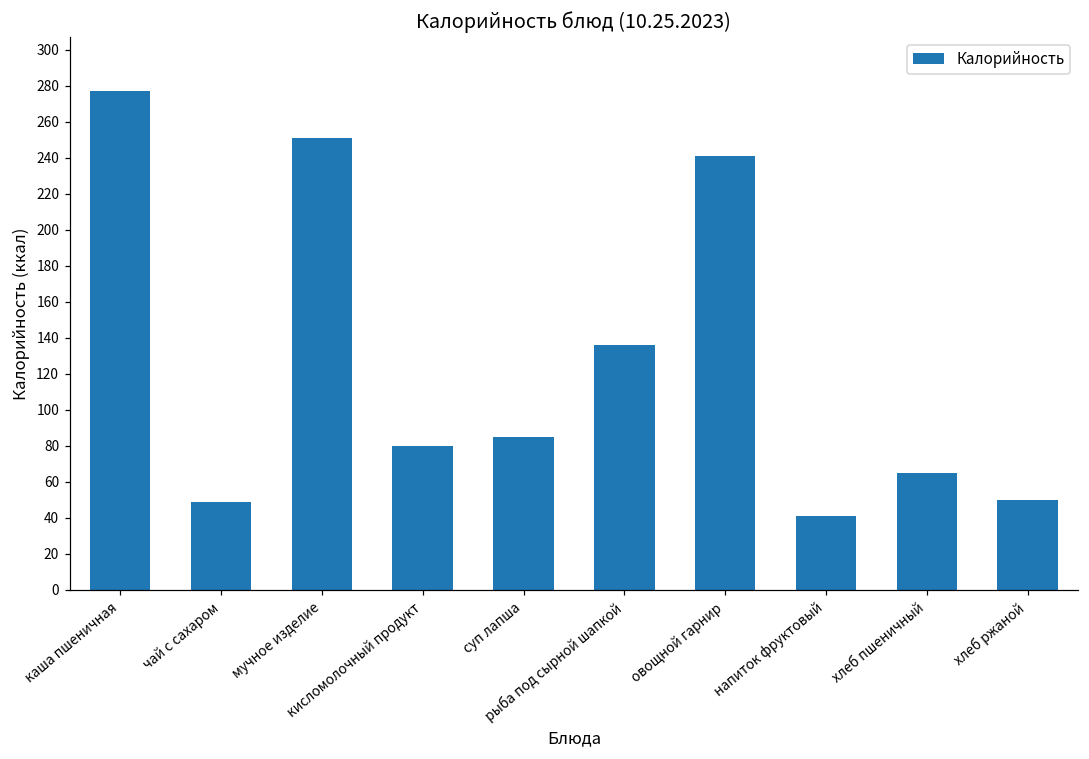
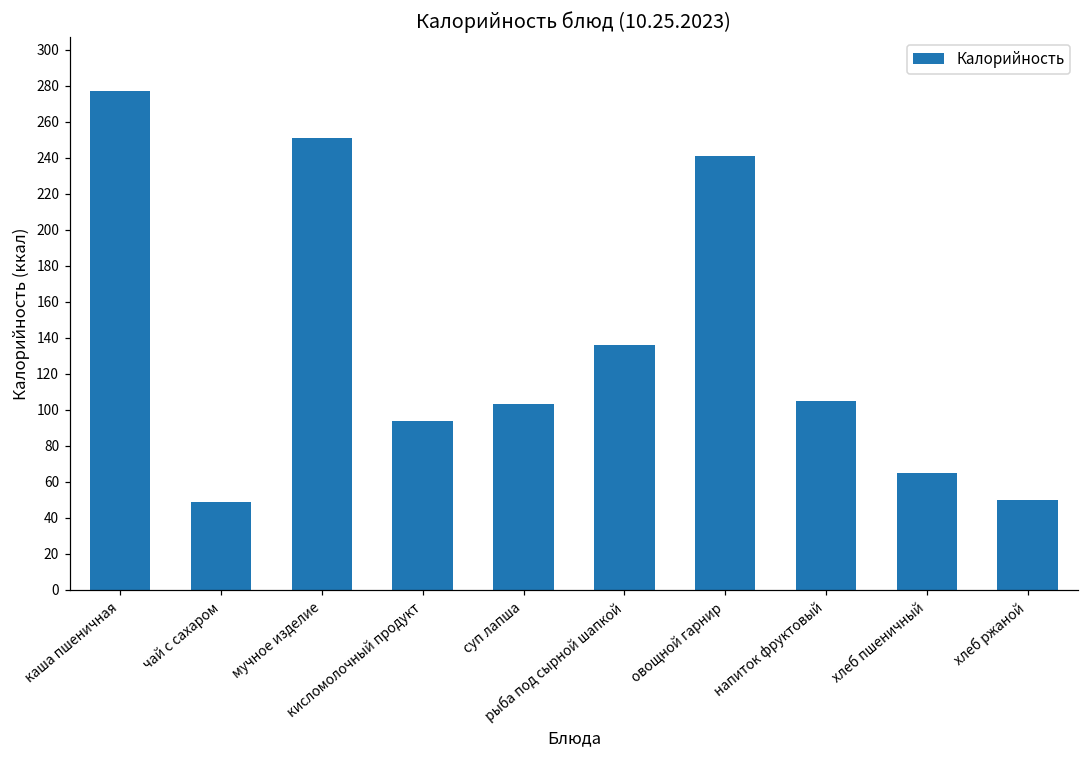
  {
    "каша пшеничная": 277,
    "чай с сахаром": 49,
    "мучное изделие": 251,
-   "кисломолочный продукт": 80,
-   "суп лапша": 85,
+   "кисломолочный продукт": 94,
+   "суп лапша": 103,
    "рыба под сырной шапкой": 136,
    "овощной гарнир": 241,
-   "напиток фруктовый": 41,
+   "напиток фруктовый": 105,
    "хлеб пшеничный": 65,
    "хлеб ржаной": 50
  }
